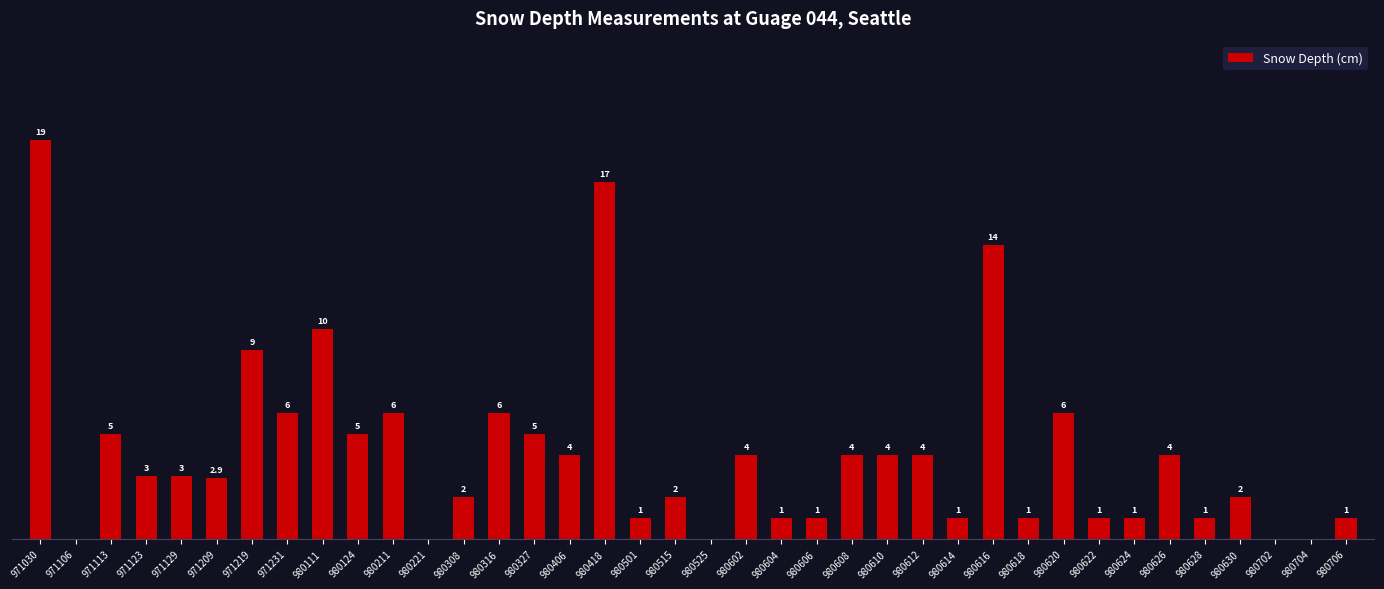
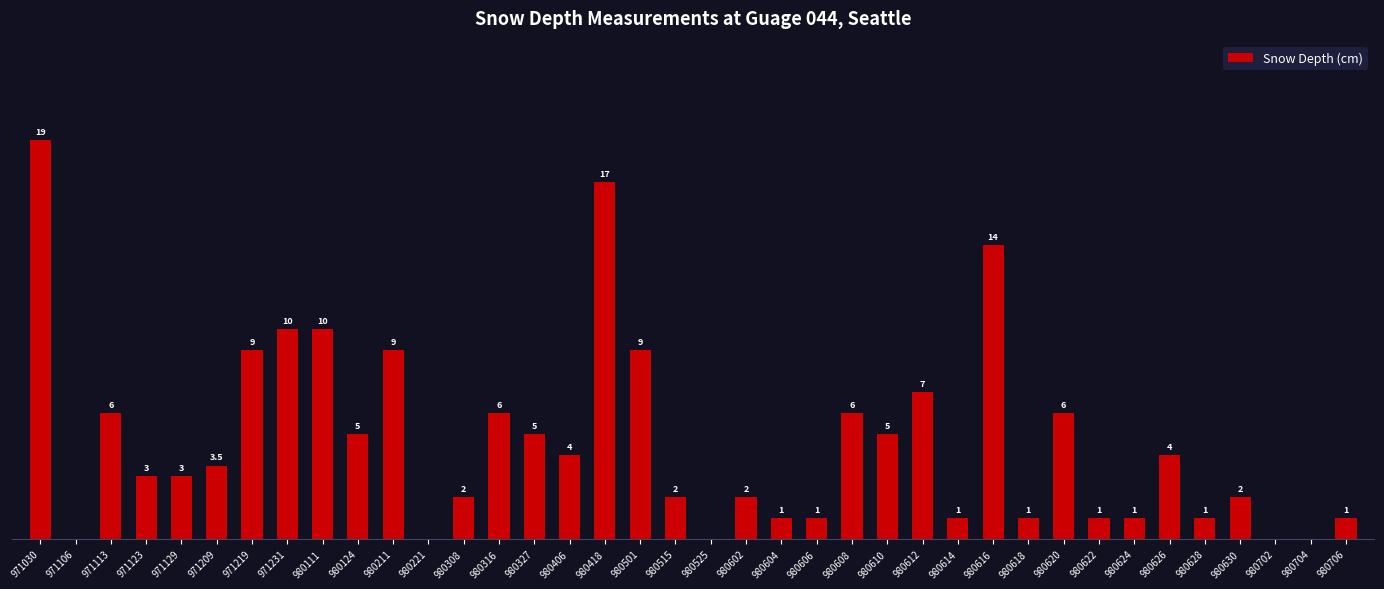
  {
    "971030": 19,
-   "971113": 5,
+   "971113": 6,
    "971123": 3,
    "971129": 3,
-   "971209": 2.9,
+   "971209": 3.5,
    "971219": 9,
-   "971231": 6,
+   "971231": 10,
    "980111": 10,
    "980124": 5,
-   "980211": 6,
+   "980211": 9,
    "980308": 2,
    "980316": 6,
    "980327": 5,
    "980406": 4,
    "980418": 17,
-   "980501": 1,
+   "980501": 9,
    "980515": 2,
-   "980602": 4,
+   "980602": 2,
    "980604": 1,
    "980606": 1,
-   "980608": 4,
-   "980610": 4,
-   "980612": 4,
+   "980608": 6,
+   "980610": 5,
+   "980612": 7,
    "980614": 1,
    "980616": 14,
    "980618": 1,
    "980620": 6,
    "980622": 1,
    "980624": 1,
    "980626": 4,
    "980628": 1,
    "980630": 2,
    "980706": 1
  }
